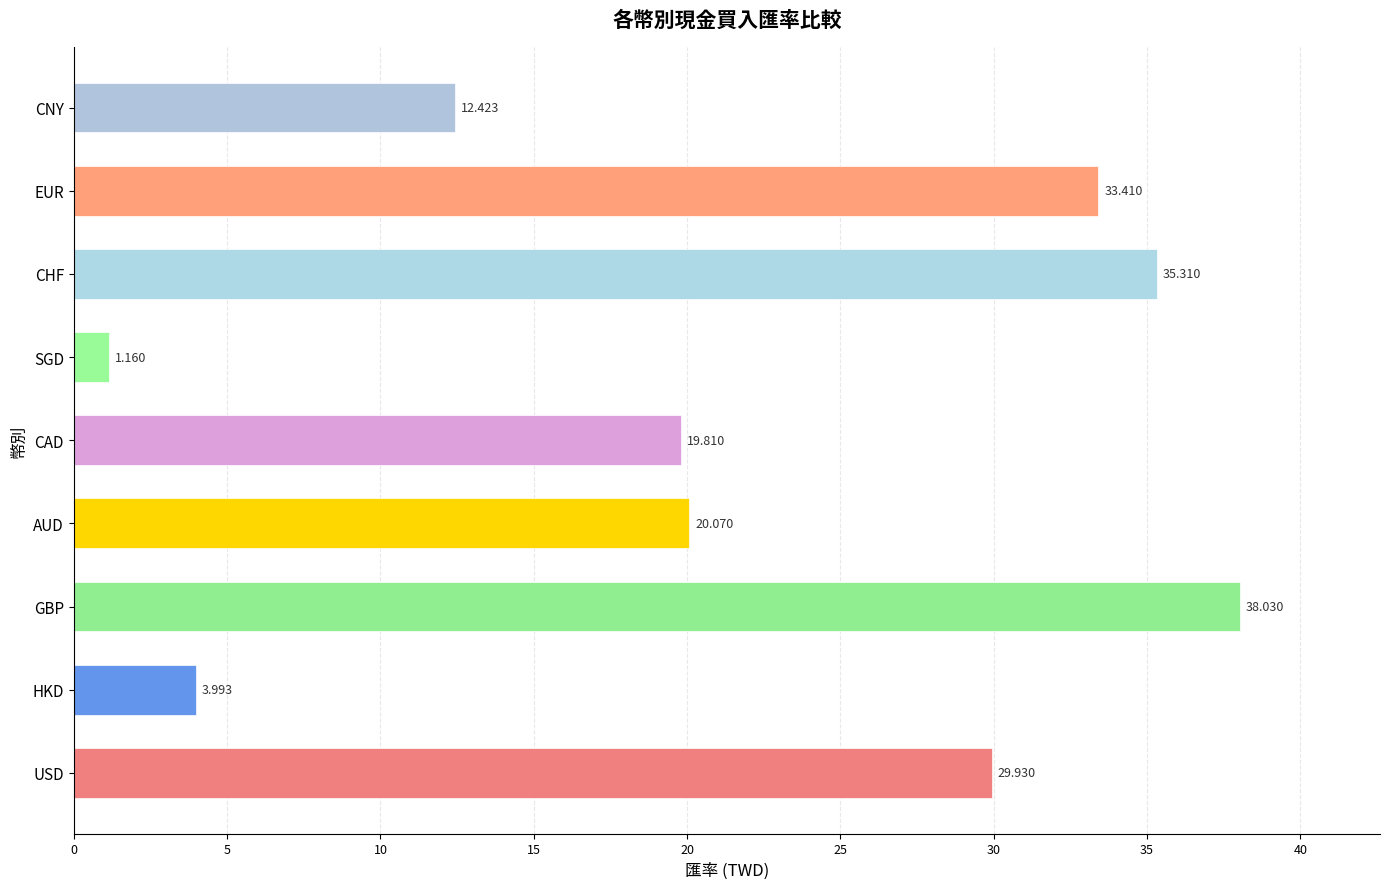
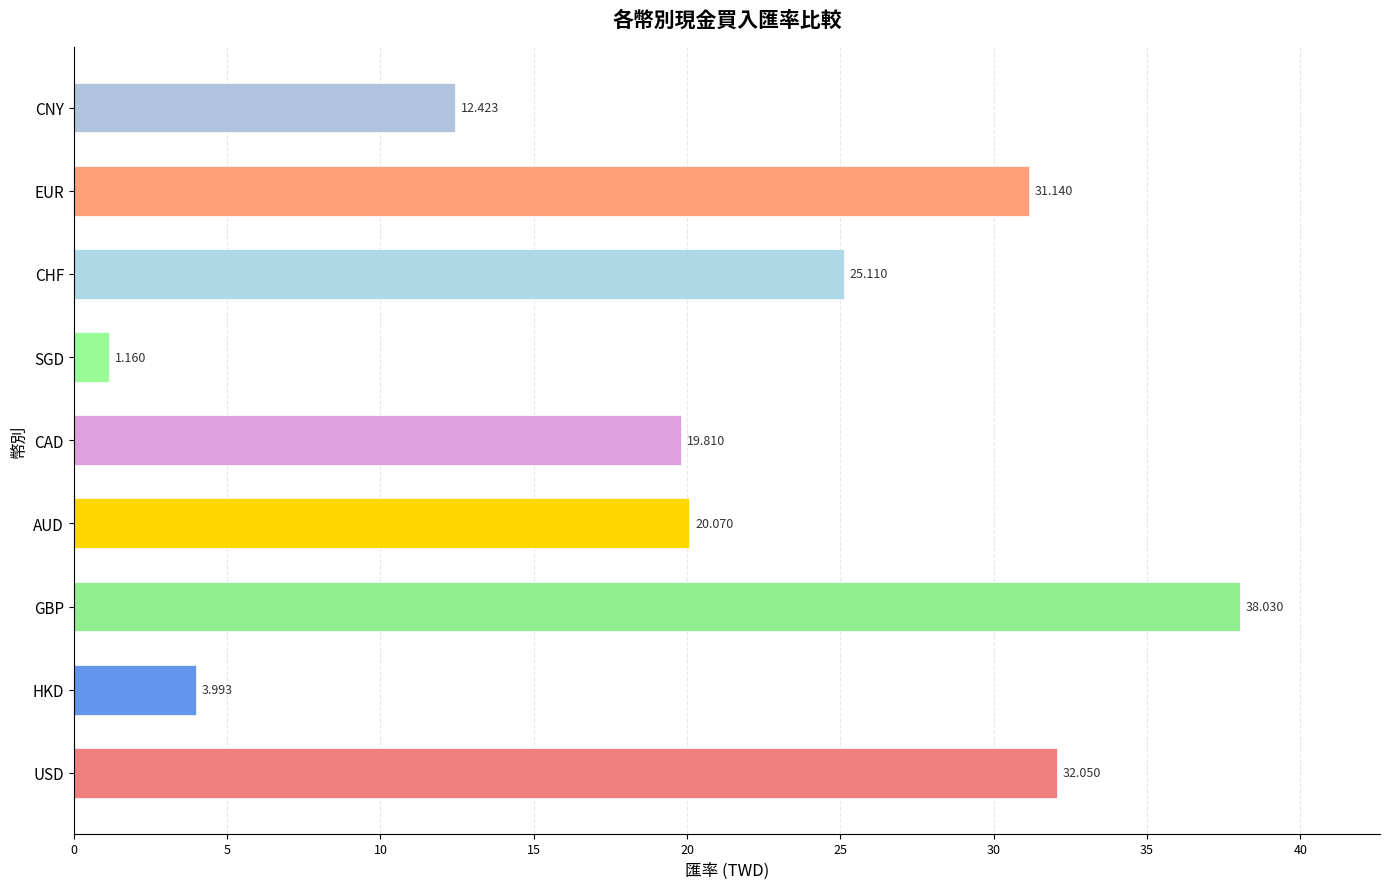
  {
    "CNY": 12.423,
-   "EUR": 33.410,
-   "CHF": 35.310,
+   "EUR": 31.140,
+   "CHF": 25.110,
    "SGD": 1.160,
    "CAD": 19.810,
    "AUD": 20.070,
    "GBP": 38.030,
    "HKD": 3.993,
-   "USD": 29.930
+   "USD": 32.050
  }
